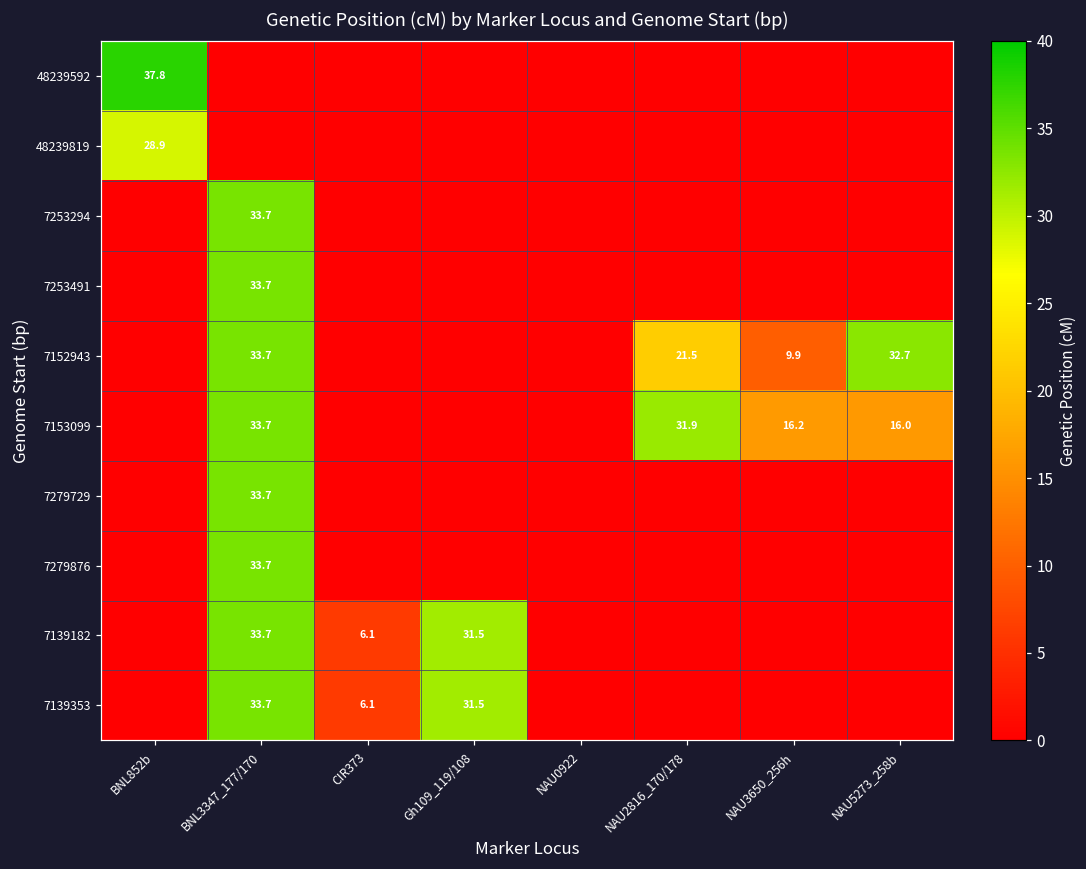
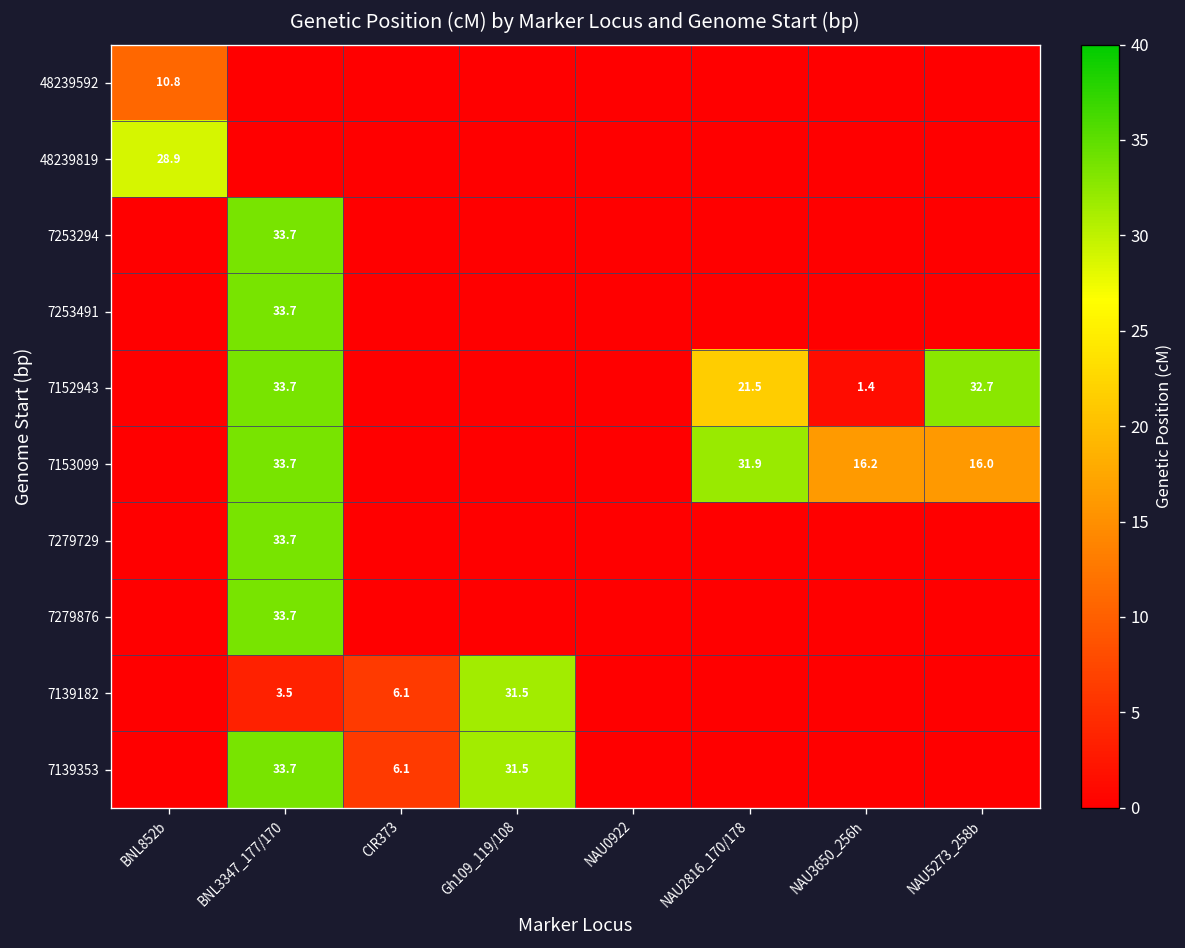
  {
    "48239592": {
-     "BNL852b": 37.8
+     "BNL852b": 10.8
    },
    "48239819": {
      "BNL852b": 28.9
    },
    "7253294": {
      "BNL3347_177/170": 33.7
    },
    "7253491": {
      "BNL3347_177/170": 33.7
    },
    "7152943": {
      "BNL3347_177/170": 33.7,
      "NAU2816_170/178": 21.5,
-     "NAU3650_256h": 9.9,
+     "NAU3650_256h": 1.4,
      "NAU5273_258b": 32.7
    },
    "7153099": {
      "BNL3347_177/170": 33.7,
      "NAU2816_170/178": 31.9,
      "NAU3650_256h": 16.2,
      "NAU5273_258b": 16.0
    },
    "7279729": {
      "BNL3347_177/170": 33.7
    },
    "7279876": {
      "BNL3347_177/170": 33.7
    },
    "7139182": {
-     "BNL3347_177/170": 33.7,
+     "BNL3347_177/170": 3.5,
      "CIR373": 6.1,
      "Gh109_119/108": 31.5
    },
    "7139353": {
      "BNL3347_177/170": 33.7,
      "CIR373": 6.1,
      "Gh109_119/108": 31.5
    }
  }
